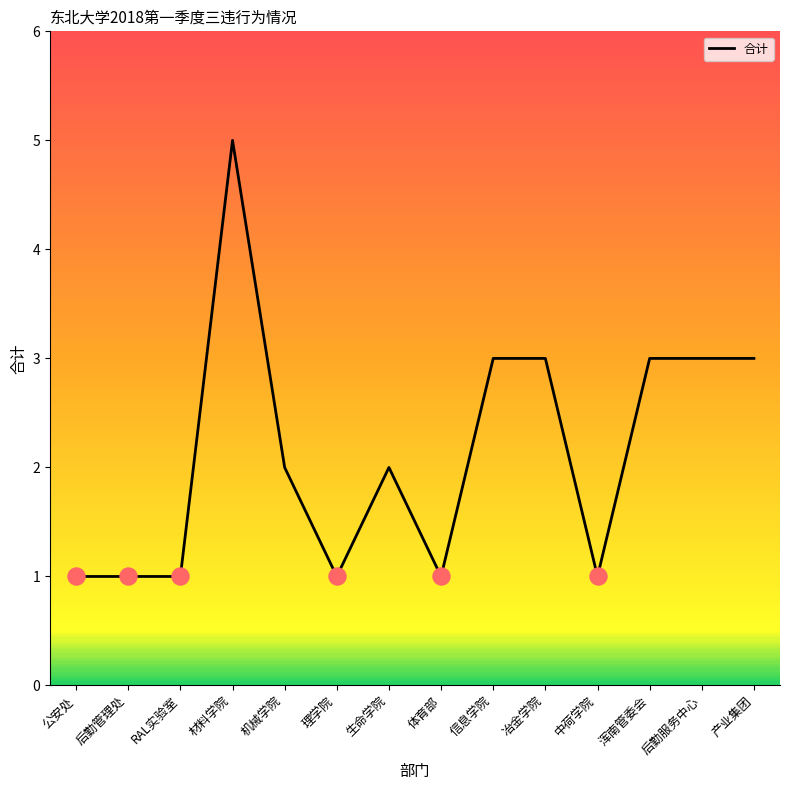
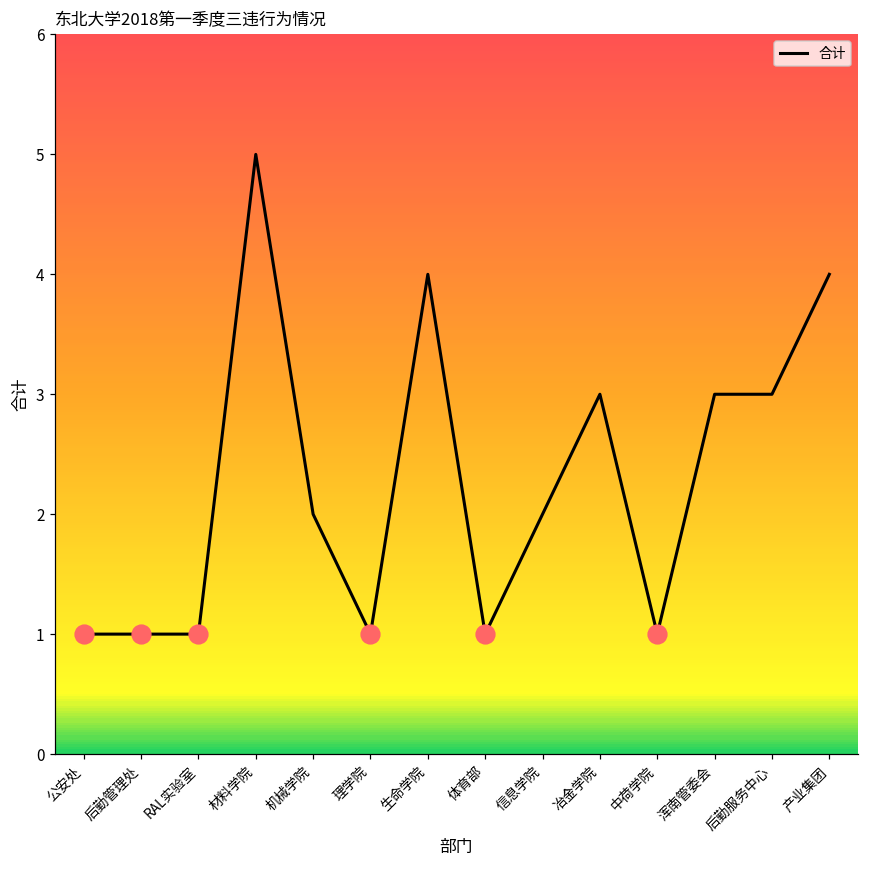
  {
    "合计": {
      "材料学院": 5,
      "机械学院": 2,
-     "生命学院": 2,
-     "信息学院": 3,
+     "生命学院": 4,
+     "信息学院": 2,
      "冶金学院": 3,
      "浑南管委会": 3,
      "后勤服务中心": 3,
-     "产业集团": 3
+     "产业集团": 4
    }
  }
